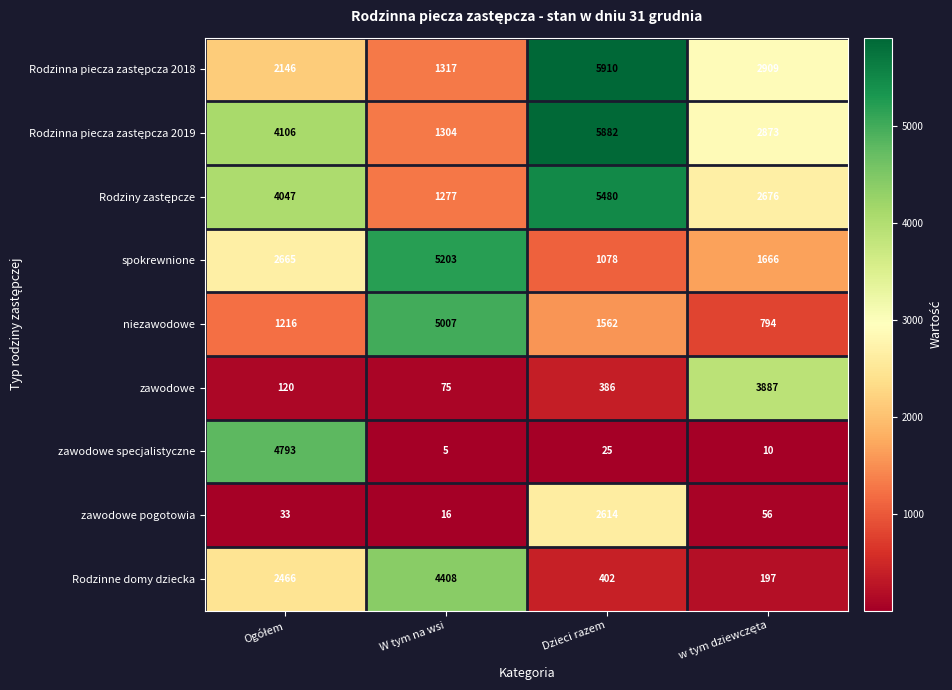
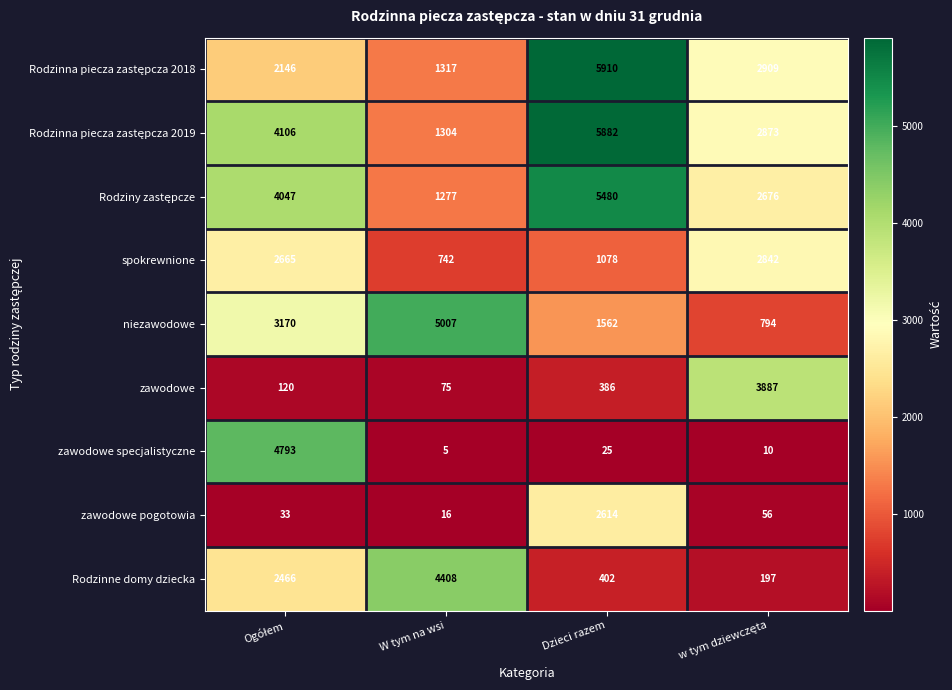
  {
    "Rodzinna piecza zastępcza 2018": {
      "Ogółem": 2146,
      "W tym na wsi": 1317,
      "Dzieci razem": 5910,
      "w tym dziewczęta": 2909
    },
    "Rodzinna piecza zastępcza 2019": {
      "Ogółem": 4106,
      "W tym na wsi": 1304,
      "Dzieci razem": 5882,
      "w tym dziewczęta": 2873
    },
    "Rodziny zastępcze": {
      "Ogółem": 4047,
      "W tym na wsi": 1277,
      "Dzieci razem": 5480,
      "w tym dziewczęta": 2676
    },
    "spokrewnione": {
      "Ogółem": 2665,
-     "W tym na wsi": 5203,
+     "W tym na wsi": 742,
      "Dzieci razem": 1078,
-     "w tym dziewczęta": 1666
+     "w tym dziewczęta": 2842
    },
    "niezawodowe": {
-     "Ogółem": 1216,
+     "Ogółem": 3170,
      "W tym na wsi": 5007,
      "Dzieci razem": 1562,
      "w tym dziewczęta": 794
    },
    "zawodowe": {
      "Ogółem": 120,
      "W tym na wsi": 75,
      "Dzieci razem": 386,
      "w tym dziewczęta": 3887
    },
    "zawodowe specjalistyczne": {
      "Ogółem": 4793,
      "W tym na wsi": 5,
      "Dzieci razem": 25,
      "w tym dziewczęta": 10
    },
    "zawodowe pogotowia": {
      "Ogółem": 33,
      "W tym na wsi": 16,
      "Dzieci razem": 2614,
      "w tym dziewczęta": 56
    },
    "Rodzinne domy dziecka": {
      "Ogółem": 2466,
      "W tym na wsi": 4408,
      "Dzieci razem": 402,
      "w tym dziewczęta": 197
    }
  }
